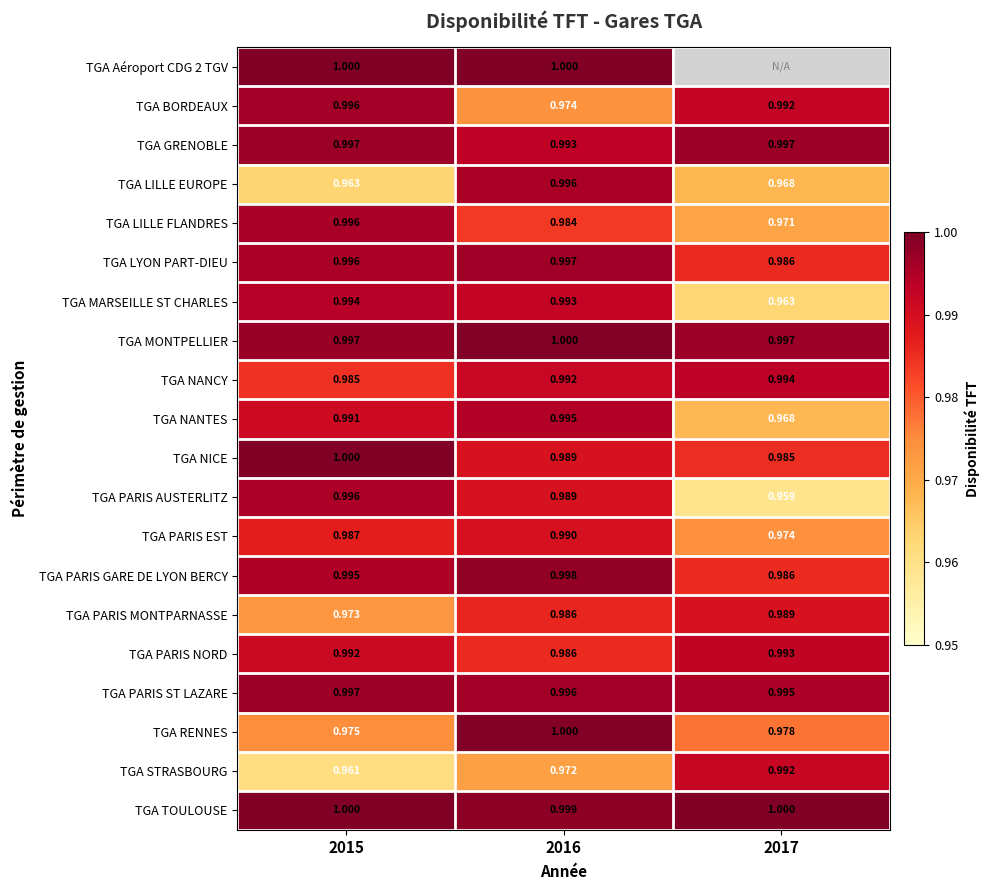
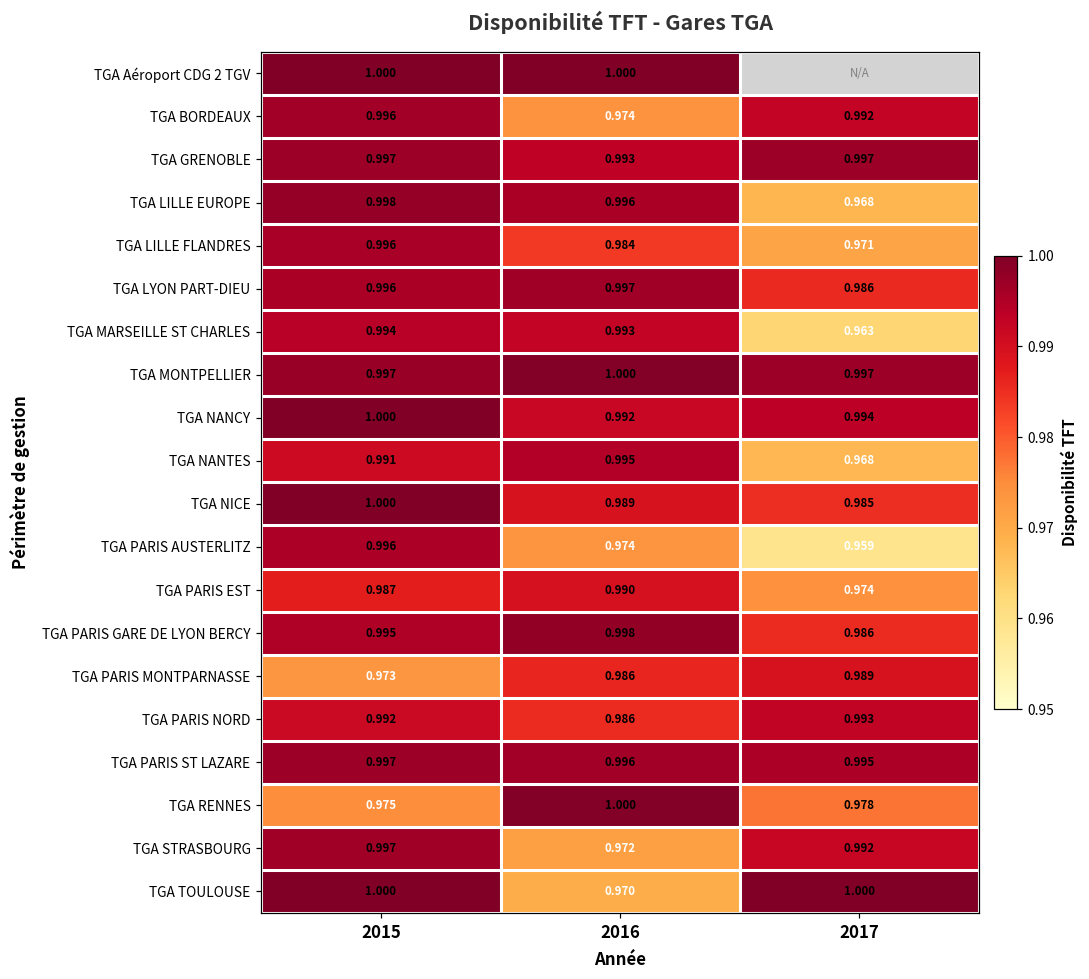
  {
    "TGA Aéroport CDG 2 TGV": {
      "2015": 1.000,
      "2016": 1.000
    },
    "TGA BORDEAUX": {
      "2015": 0.996,
      "2016": 0.974,
      "2017": 0.992
    },
    "TGA GRENOBLE": {
      "2015": 0.997,
      "2016": 0.993,
      "2017": 0.997
    },
    "TGA LILLE EUROPE": {
-     "2015": 0.963,
+     "2015": 0.998,
      "2016": 0.996,
      "2017": 0.968
    },
    "TGA LILLE FLANDRES": {
      "2015": 0.996,
      "2016": 0.984,
      "2017": 0.971
    },
    "TGA LYON PART-DIEU": {
      "2015": 0.996,
      "2016": 0.997,
      "2017": 0.986
    },
    "TGA MARSEILLE ST CHARLES": {
      "2015": 0.994,
      "2016": 0.993,
      "2017": 0.963
    },
    "TGA MONTPELLIER": {
      "2015": 0.997,
      "2016": 1.000,
      "2017": 0.997
    },
    "TGA NANCY": {
-     "2015": 0.985,
+     "2015": 1.000,
      "2016": 0.992,
      "2017": 0.994
    },
    "TGA NANTES": {
      "2015": 0.991,
      "2016": 0.995,
      "2017": 0.968
    },
    "TGA NICE": {
      "2015": 1.000,
      "2016": 0.989,
      "2017": 0.985
    },
    "TGA PARIS AUSTERLITZ": {
      "2015": 0.996,
-     "2016": 0.989,
+     "2016": 0.974,
      "2017": 0.959
    },
    "TGA PARIS EST": {
      "2015": 0.987,
      "2016": 0.990,
      "2017": 0.974
    },
    "TGA PARIS GARE DE LYON BERCY": {
      "2015": 0.995,
      "2016": 0.998,
      "2017": 0.986
    },
    "TGA PARIS MONTPARNASSE": {
      "2015": 0.973,
      "2016": 0.986,
      "2017": 0.989
    },
    "TGA PARIS NORD": {
      "2015": 0.992,
      "2016": 0.986,
      "2017": 0.993
    },
    "TGA PARIS ST LAZARE": {
      "2015": 0.997,
      "2016": 0.996,
      "2017": 0.995
    },
    "TGA RENNES": {
      "2015": 0.975,
      "2016": 1.000,
      "2017": 0.978
    },
    "TGA STRASBOURG": {
-     "2015": 0.961,
+     "2015": 0.997,
      "2016": 0.972,
      "2017": 0.992
    },
    "TGA TOULOUSE": {
      "2015": 1.000,
-     "2016": 0.999,
+     "2016": 0.970,
      "2017": 1.000
    }
  }
